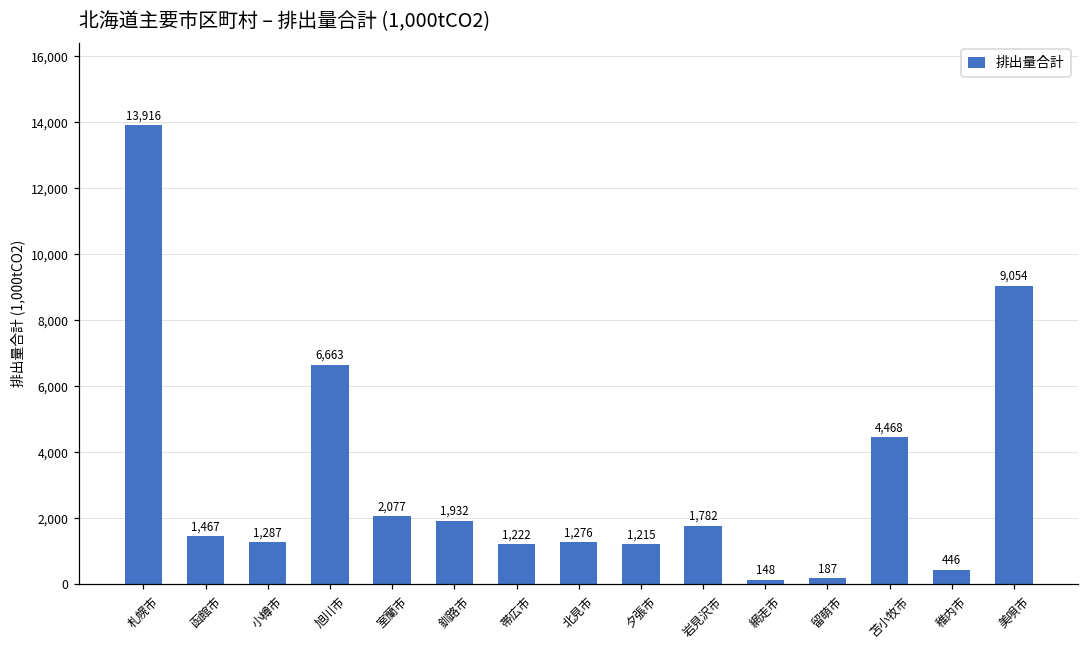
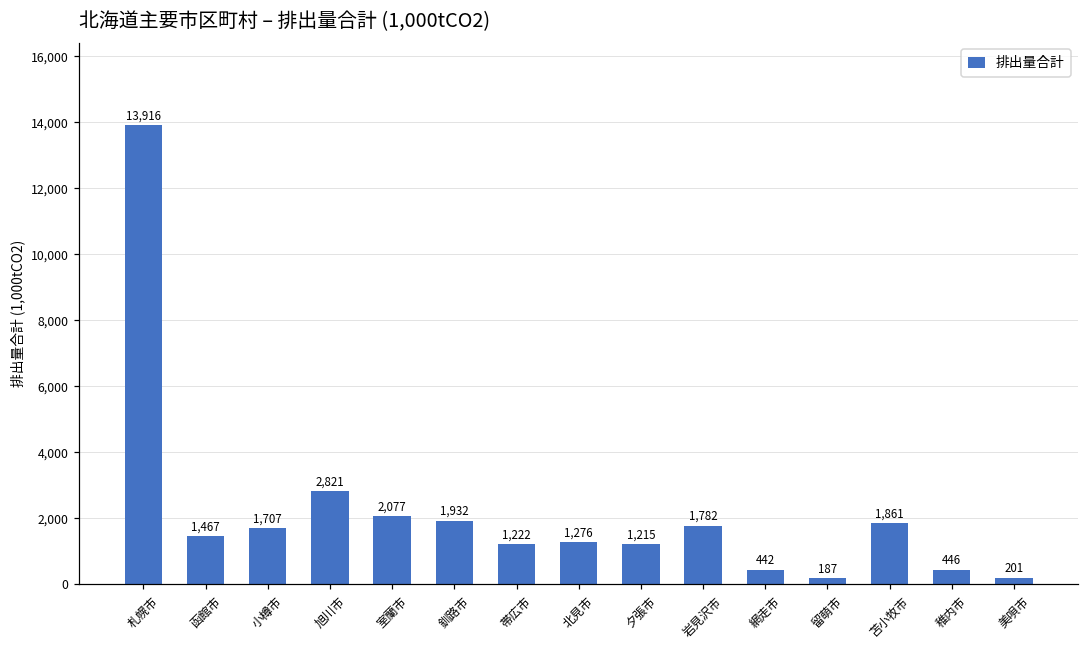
  {
    "札幌市": "13,916",
    "函館市": "1,467",
-   "小樽市": "1,287",
-   "旭川市": "6,663",
+   "小樽市": "1,707",
+   "旭川市": "2,821",
    "室蘭市": "2,077",
    "釧路市": "1,932",
    "帯広市": "1,222",
    "北見市": "1,276",
    "夕張市": "1,215",
    "岩見沢市": "1,782",
-   "網走市": "148",
+   "網走市": "442",
    "留萌市": "187",
-   "苫小牧市": "4,468",
+   "苫小牧市": "1,861",
    "稚内市": "446",
-   "美唄市": "9,054"
+   "美唄市": "201"
  }
